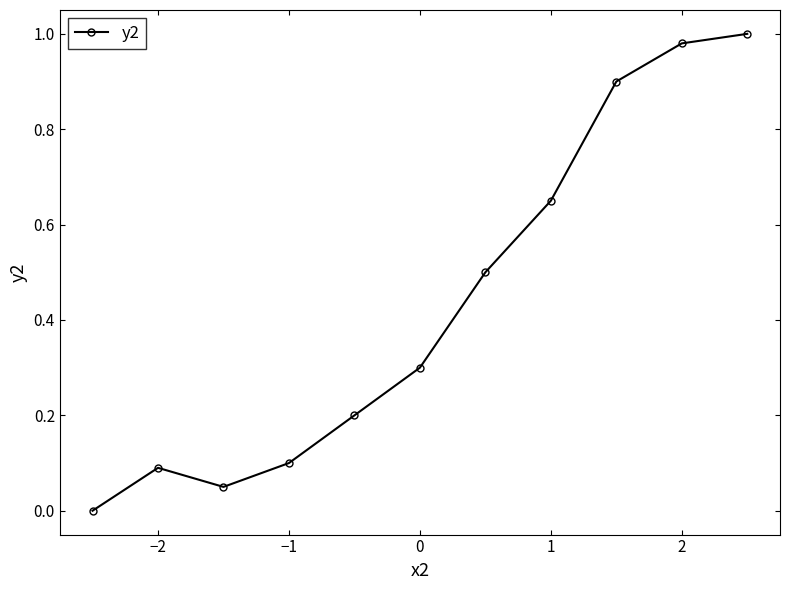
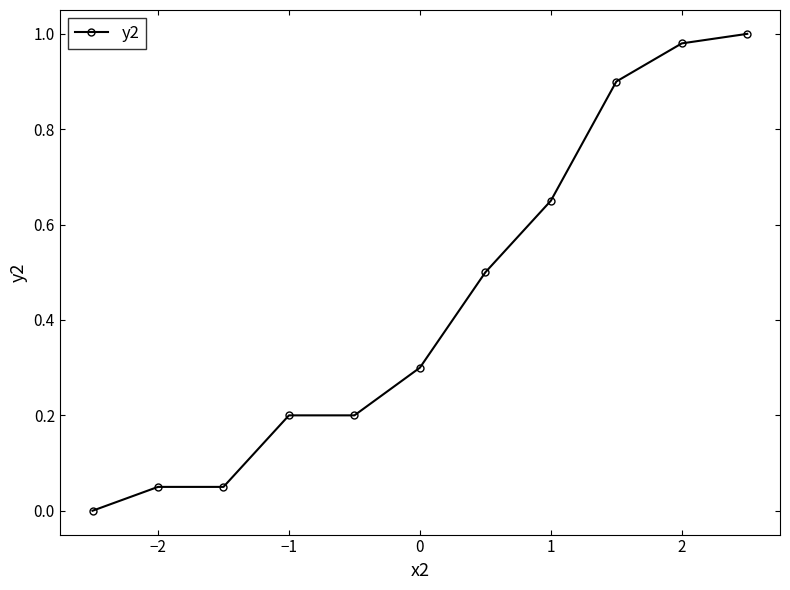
  {
-   "−2": 0.09,
-   "−1": 0.1,
+   "−2": 0.05,
+   "−1": 0.2,
    "0": 0.30,
    "1": 0.65,
    "2": 0.98
  }
